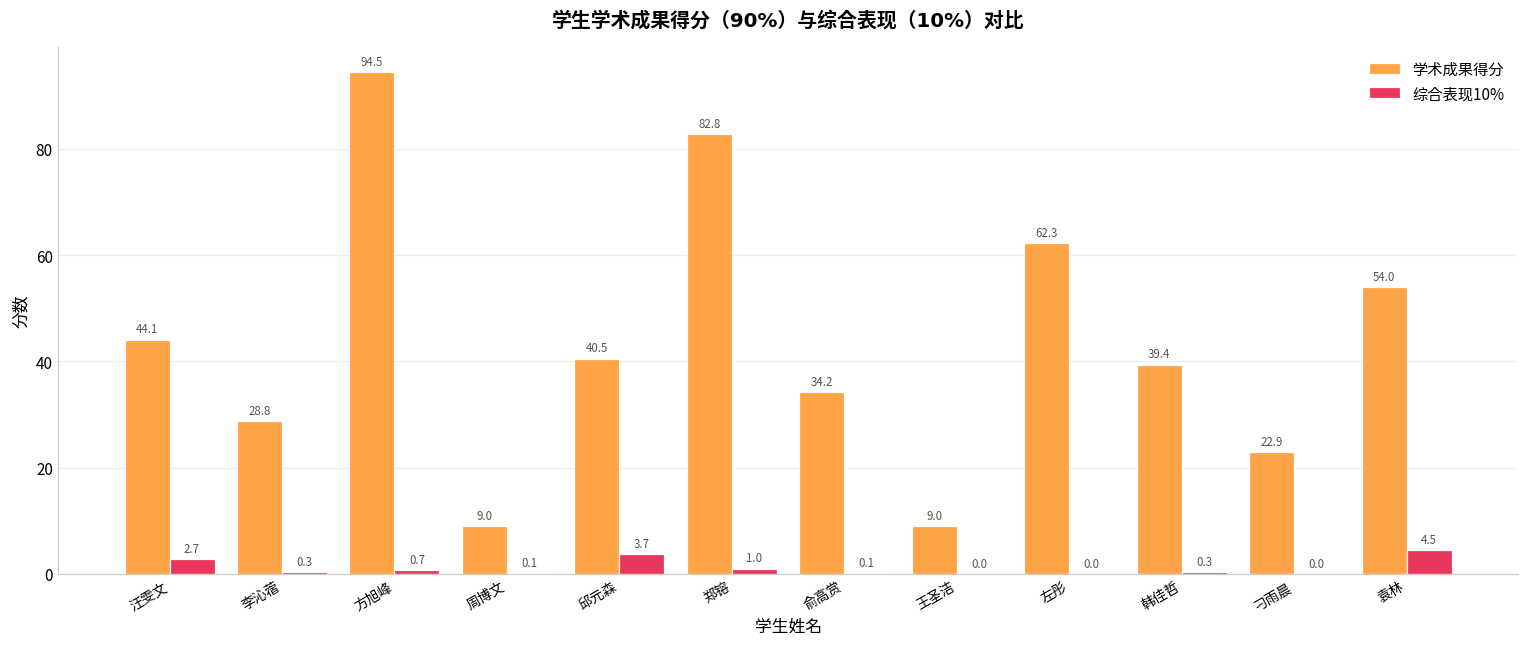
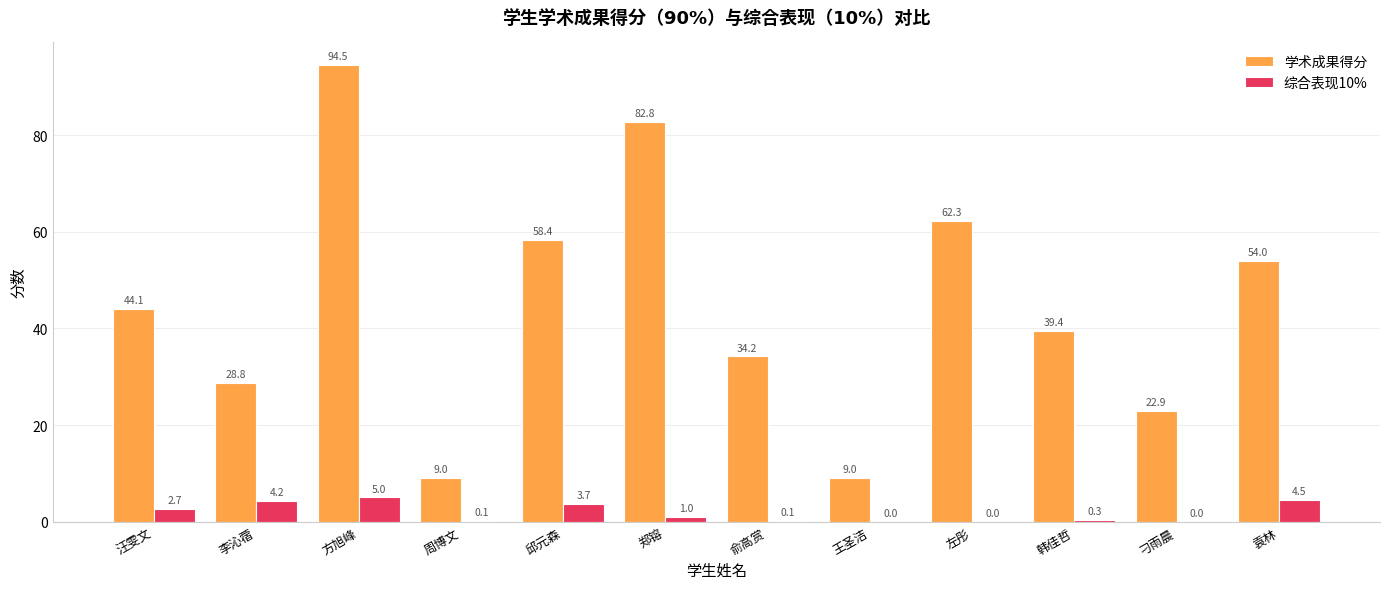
  {
    "学术成果得分": {
      "汪雯文": 44.1,
      "李沁蓿": 28.8,
      "方旭峰": 94.5,
      "周博文": 9.0,
-     "邱元森": 40.5,
+     "邱元森": 58.4,
      "郑镕": 82.8,
      "俞高赏": 34.2,
      "王圣洁": 9.0,
      "左彤": 62.3,
      "韩佳哲": 39.4,
      "刁雨晨": 22.9,
      "袁林": 54.0
    },
    "综合表现10%": {
      "汪雯文": 2.7,
-     "李沁蓿": 0.3,
-     "方旭峰": 0.7,
+     "李沁蓿": 4.2,
+     "方旭峰": 5.0,
      "周博文": 0.1,
      "邱元森": 3.7,
      "郑镕": 1.0,
      "俞高赏": 0.1,
      "王圣洁": 0.0,
      "左彤": 0.0,
      "韩佳哲": 0.3,
      "刁雨晨": 0.0,
      "袁林": 4.5
    }
  }
